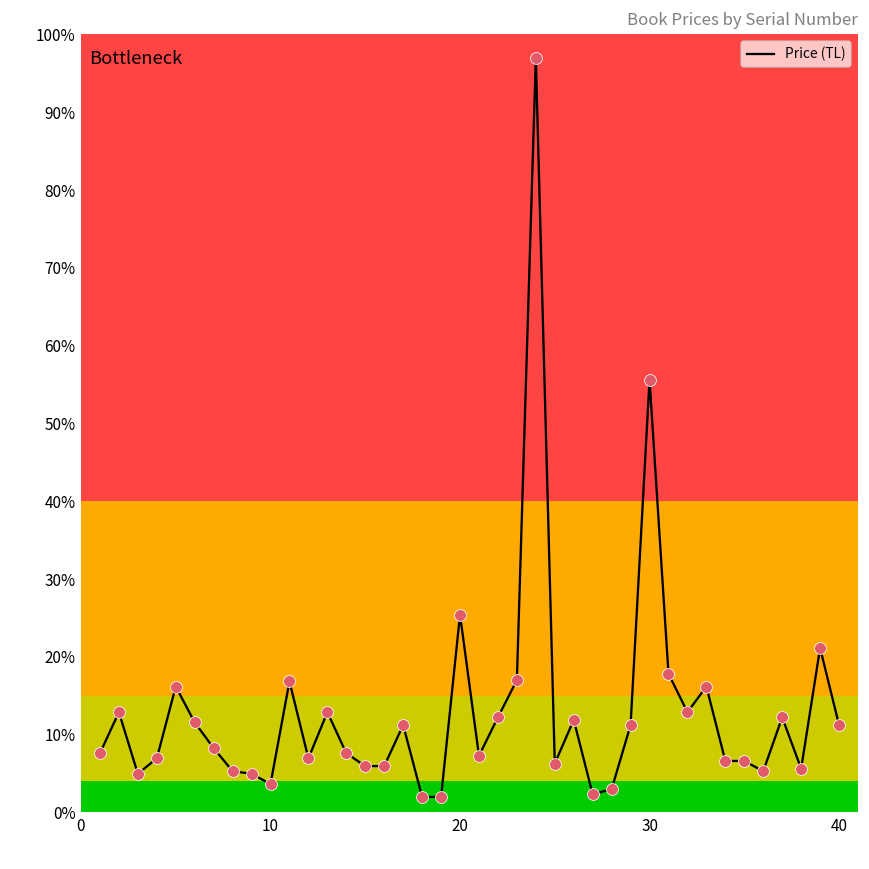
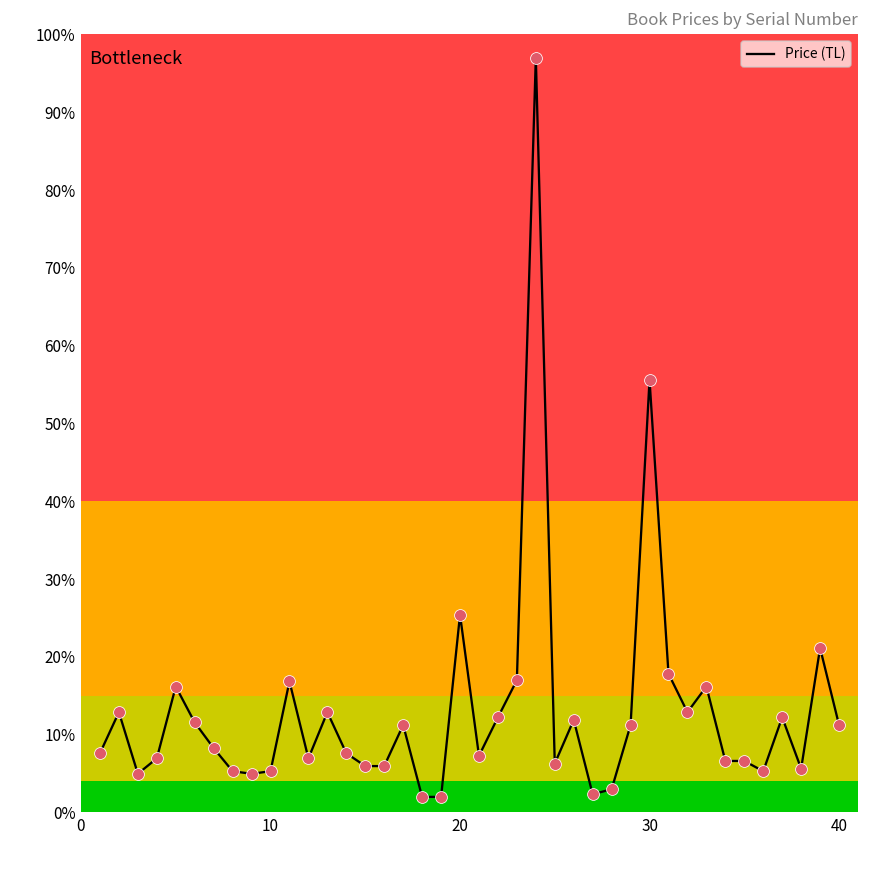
  {
-   "10": "4%",
+   "10": "5%",
    "20": "25%",
    "30": "56%",
    "40": "11%"
  }
